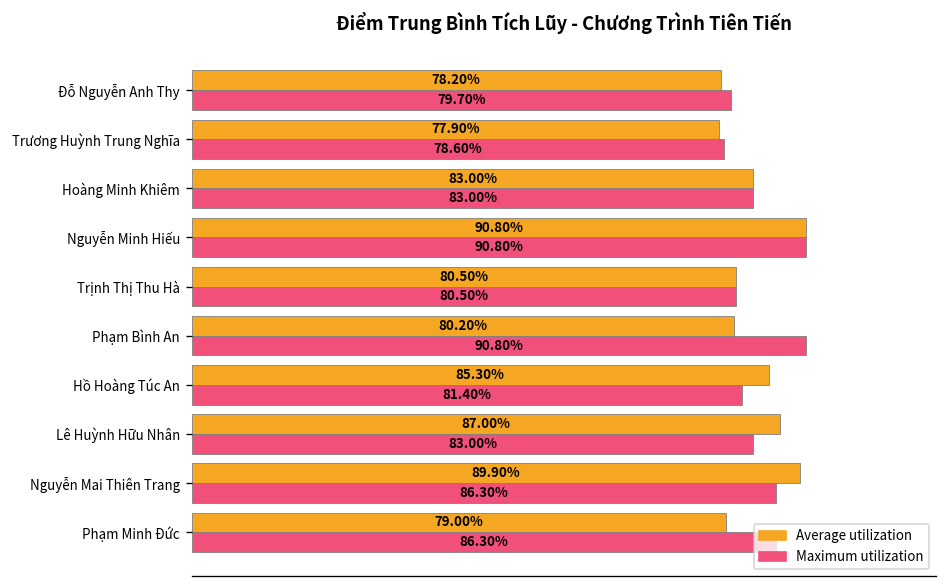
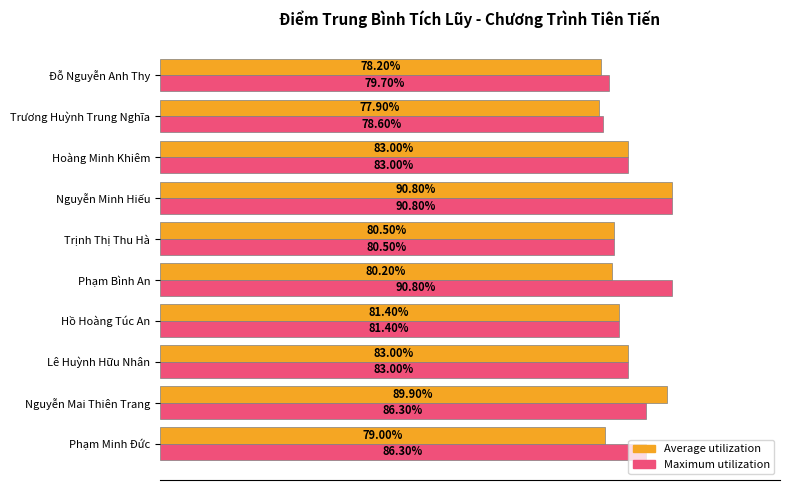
  {
    "Average utilization": {
      "Đỗ Nguyễn Anh Thy": "78.20%",
      "Trương Huỳnh Trung Nghĩa": "77.90%",
      "Hoàng Minh Khiêm": "83.00%",
      "Nguyễn Minh Hiếu": "90.80%",
      "Trịnh Thị Thu Hà": "80.50%",
      "Phạm Bình An": "80.20%",
-     "Hồ Hoàng Túc An": "85.30%",
-     "Lê Huỳnh Hữu Nhân": "87.00%",
+     "Hồ Hoàng Túc An": "81.40%",
+     "Lê Huỳnh Hữu Nhân": "83.00%",
      "Nguyễn Mai Thiên Trang": "89.90%",
      "Phạm Minh Đức": "79.00%"
    },
    "Maximum utilization": {
      "Đỗ Nguyễn Anh Thy": "79.70%",
      "Trương Huỳnh Trung Nghĩa": "78.60%",
      "Hoàng Minh Khiêm": "83.00%",
      "Nguyễn Minh Hiếu": "90.80%",
      "Trịnh Thị Thu Hà": "80.50%",
      "Phạm Bình An": "90.80%",
      "Hồ Hoàng Túc An": "81.40%",
      "Lê Huỳnh Hữu Nhân": "83.00%",
      "Nguyễn Mai Thiên Trang": "86.30%"
    }
  }
